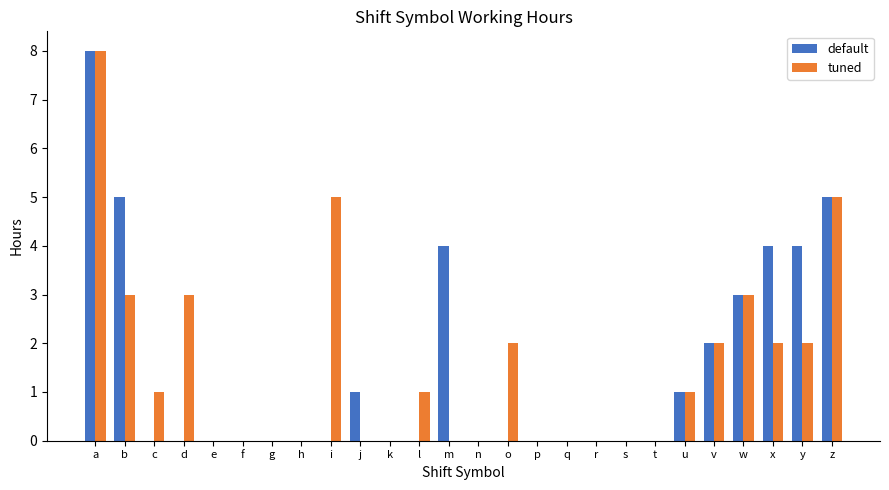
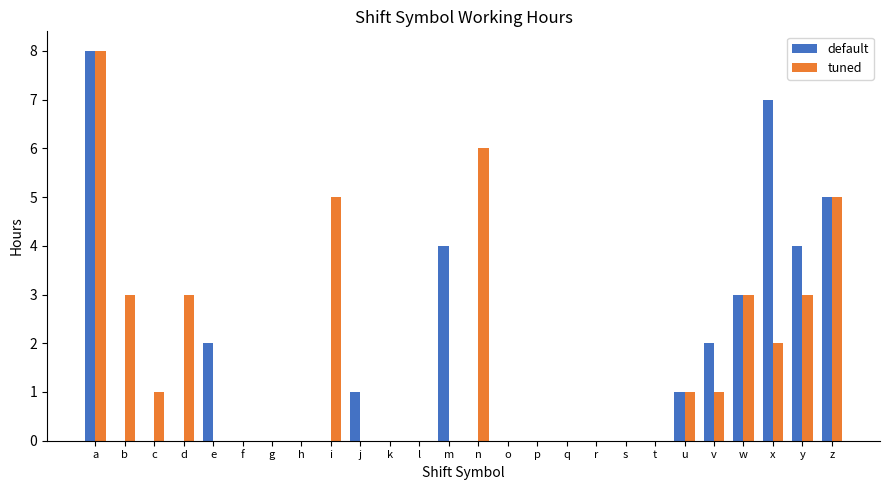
  {
    "default": {
      "a": 8,
-     "b": 5,
+     "b": 0,
      "c": 0,
      "d": 0,
-     "e": 0,
+     "e": 2,
      "f": 0,
      "g": 0,
      "h": 0,
      "i": 0,
      "j": 1,
      "k": 0,
      "l": 0,
      "m": 4,
      "n": 0,
      "o": 0,
      "p": 0,
      "q": 0,
      "r": 0,
      "s": 0,
      "t": 0,
      "u": 1,
      "v": 2,
      "w": 3,
-     "x": 4,
+     "x": 7,
      "y": 4,
      "z": 5
    },
    "tuned": {
      "a": 8,
      "b": 3,
      "c": 1,
      "d": 3,
      "e": 0,
      "f": 0,
      "g": 0,
      "h": 0,
      "i": 5,
      "j": 0,
      "k": 0,
-     "l": 1,
+     "l": 0,
      "m": 0,
-     "n": 0,
-     "o": 2,
+     "n": 6,
+     "o": 0,
      "p": 0,
      "q": 0,
      "r": 0,
      "s": 0,
      "t": 0,
      "u": 1,
-     "v": 2,
+     "v": 1,
      "w": 3,
      "x": 2,
-     "y": 2,
+     "y": 3,
      "z": 5
    }
  }
